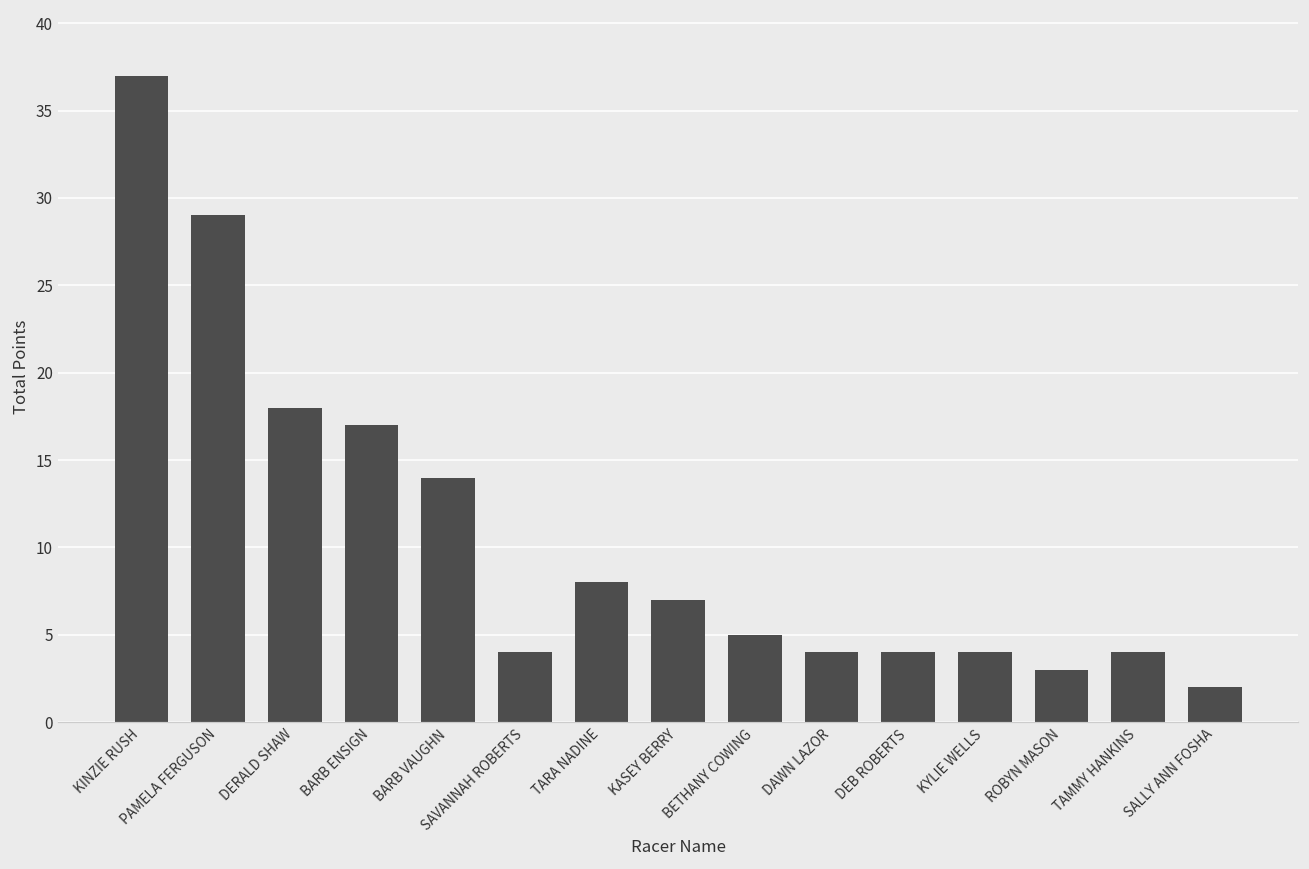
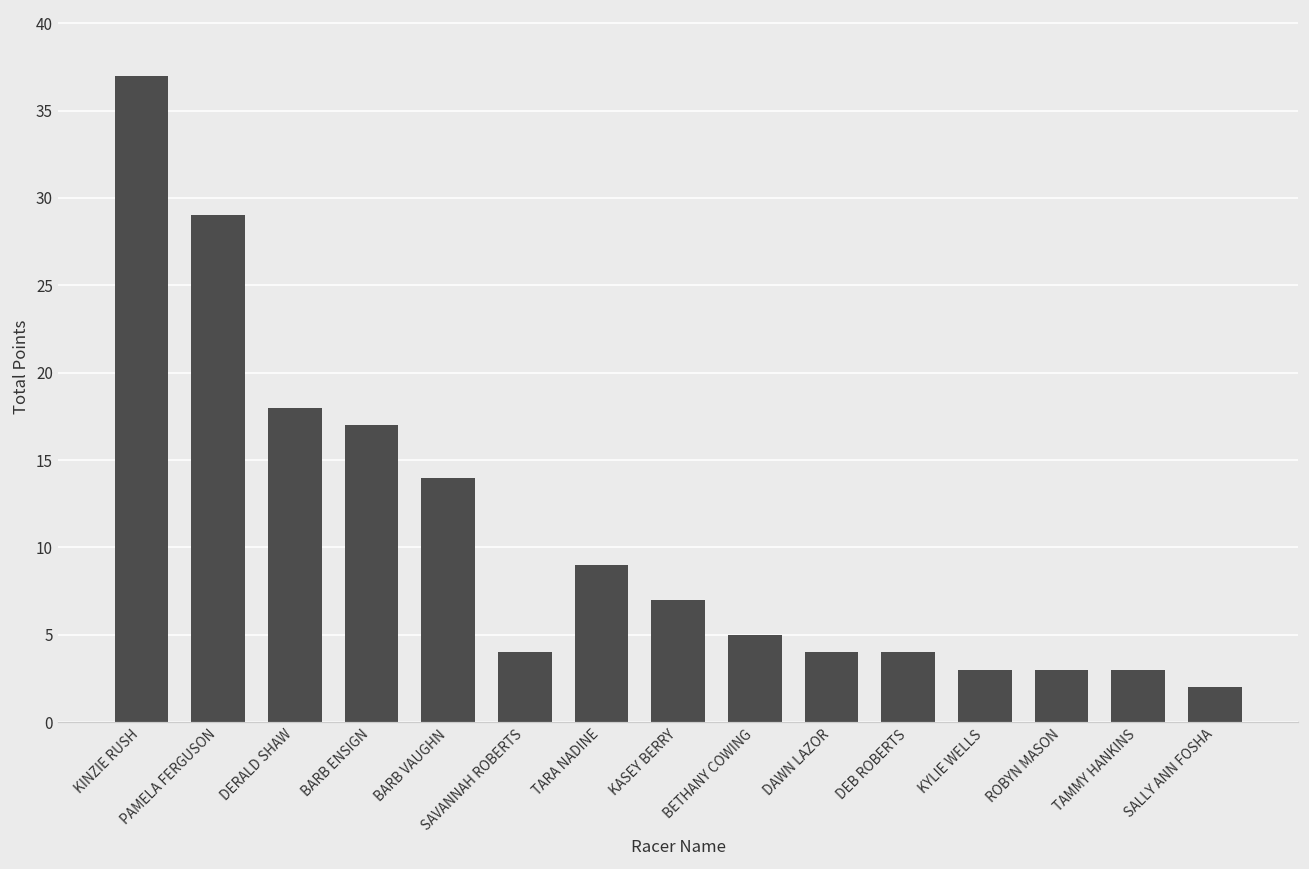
  {
    "KINZIE RUSH": 37,
    "PAMELA FERGUSON": 29,
    "DERALD SHAW": 18,
    "BARB ENSIGN": 17,
    "BARB VAUGHN": 14,
    "SAVANNAH ROBERTS": 4,
-   "TARA NADINE": 8,
+   "TARA NADINE": 9,
    "KASEY BERRY": 7,
    "BETHANY COWING": 5,
    "DAWN LAZOR": 4,
    "DEB ROBERTS": 4,
-   "KYLIE WELLS": 4,
+   "KYLIE WELLS": 3,
    "ROBYN MASON": 3,
-   "TAMMY HANKINS": 4,
+   "TAMMY HANKINS": 3,
    "SALLY ANN FOSHA": 2
  }
